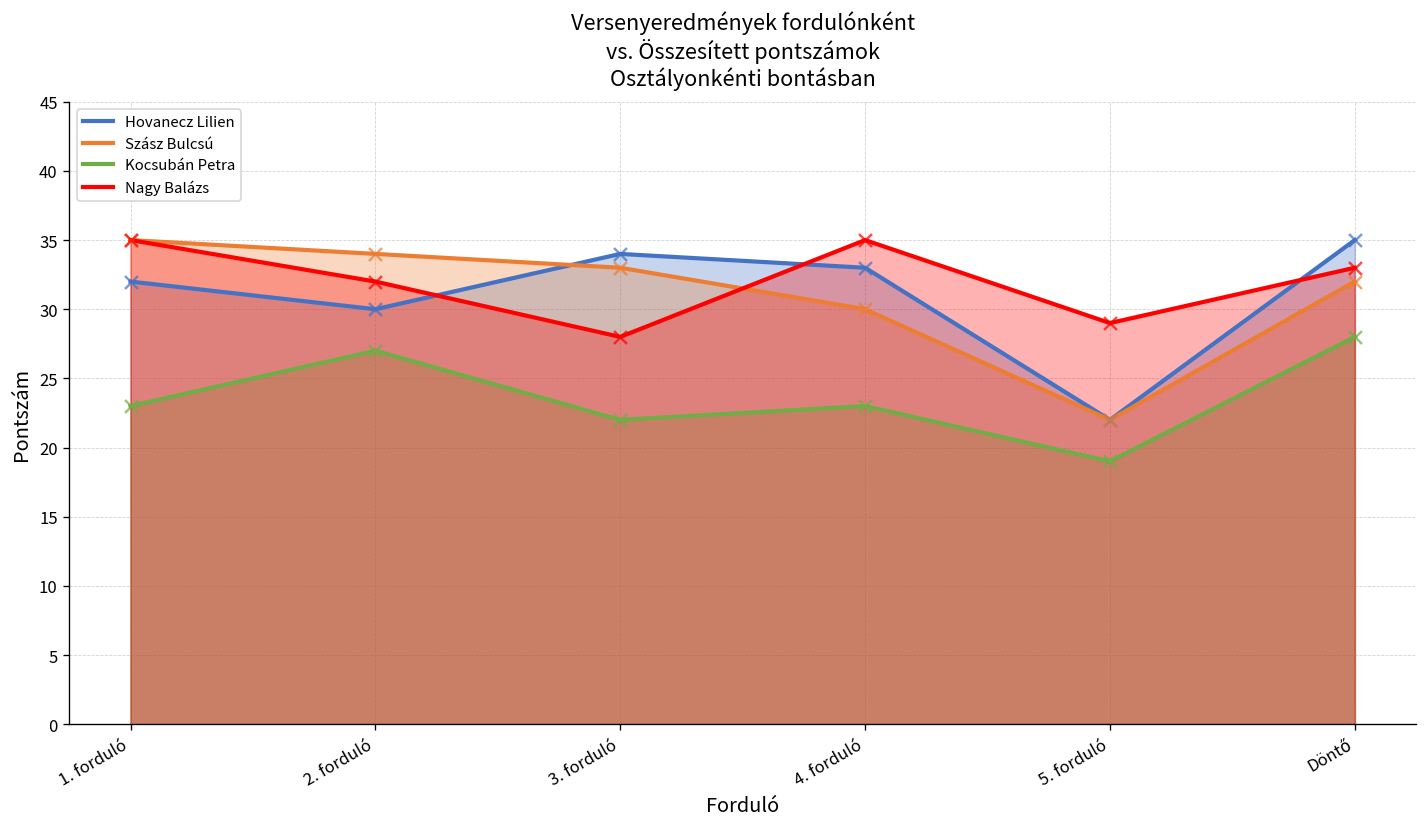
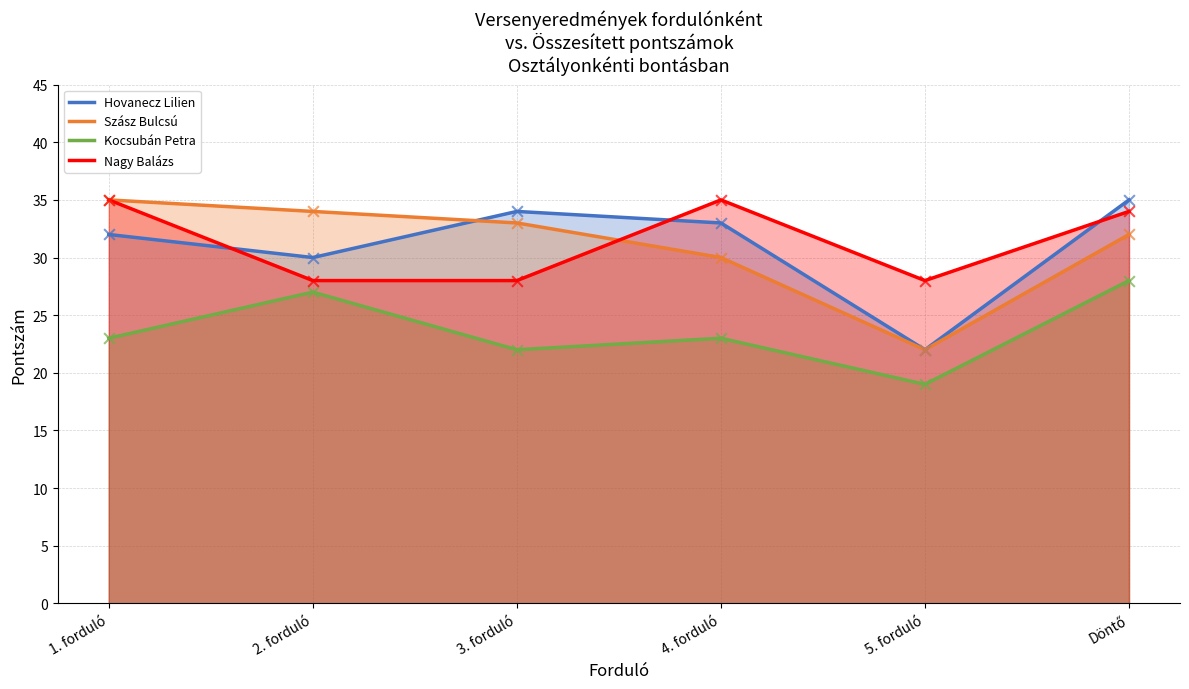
  {
    "Hovanecz Lilien": {
      "1. forduló": 32,
      "2. forduló": 30,
      "3. forduló": 34,
      "4. forduló": 33,
      "Döntő": 35
    },
    "Szász Bulcsú": {
      "2. forduló": 34,
      "3. forduló": 33,
      "4. forduló": 30,
      "Döntő": 32
    },
    "Kocsubán Petra": {
      "1. forduló": 23,
      "2. forduló": 27,
      "3. forduló": 22,
      "4. forduló": 23,
      "5. forduló": 19,
      "Döntő": 28
    },
    "Nagy Balázs": {
-     "2. forduló": 32,
+     "2. forduló": 28,
      "3. forduló": 28,
      "4. forduló": 35,
-     "5. forduló": 29,
-     "Döntő": 33
+     "5. forduló": 28,
+     "Döntő": 34
    }
  }
